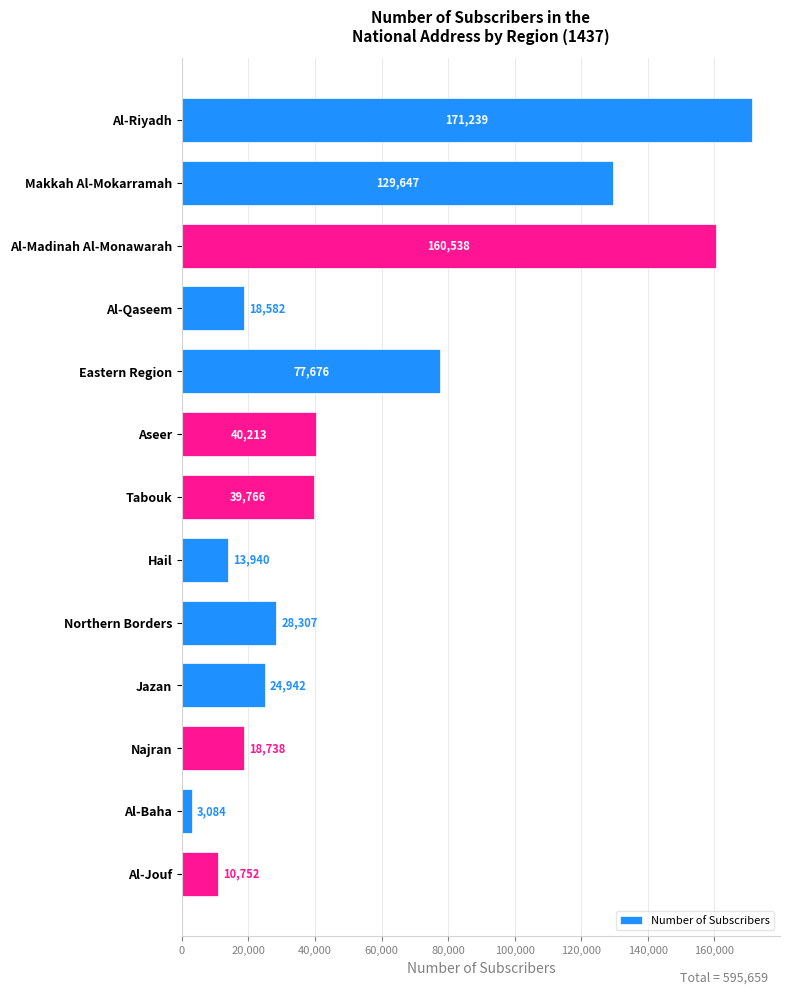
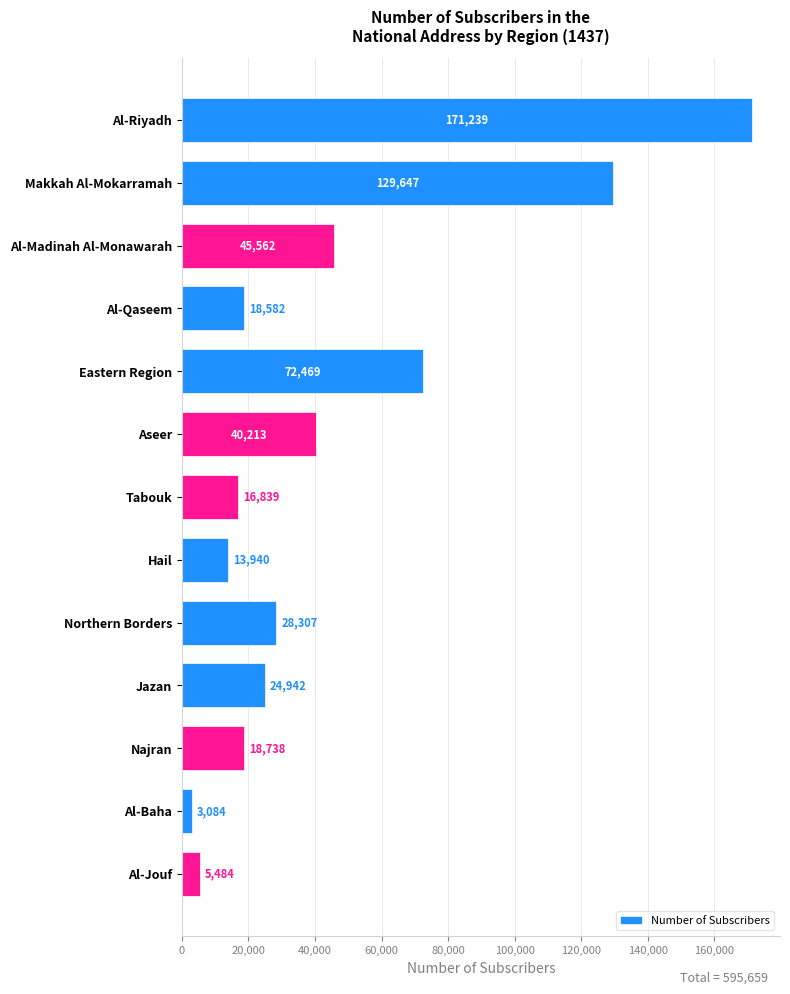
  {
    "Al-Riyadh": "171,239",
    "Makkah Al-Mokarramah": "129,647",
-   "Al-Madinah Al-Monawarah": "160,538",
+   "Al-Madinah Al-Monawarah": "45,562",
    "Al-Qaseem": "18,582",
-   "Eastern Region": "77,676",
+   "Eastern Region": "72,469",
    "Aseer": "40,213",
-   "Tabouk": "39,766",
+   "Tabouk": "16,839",
    "Hail": "13,940",
    "Northern Borders": "28,307",
    "Jazan": "24,942",
    "Najran": "18,738",
    "Al-Baha": "3,084",
-   "Al-Jouf": "10,752"
+   "Al-Jouf": "5,484"
  }
